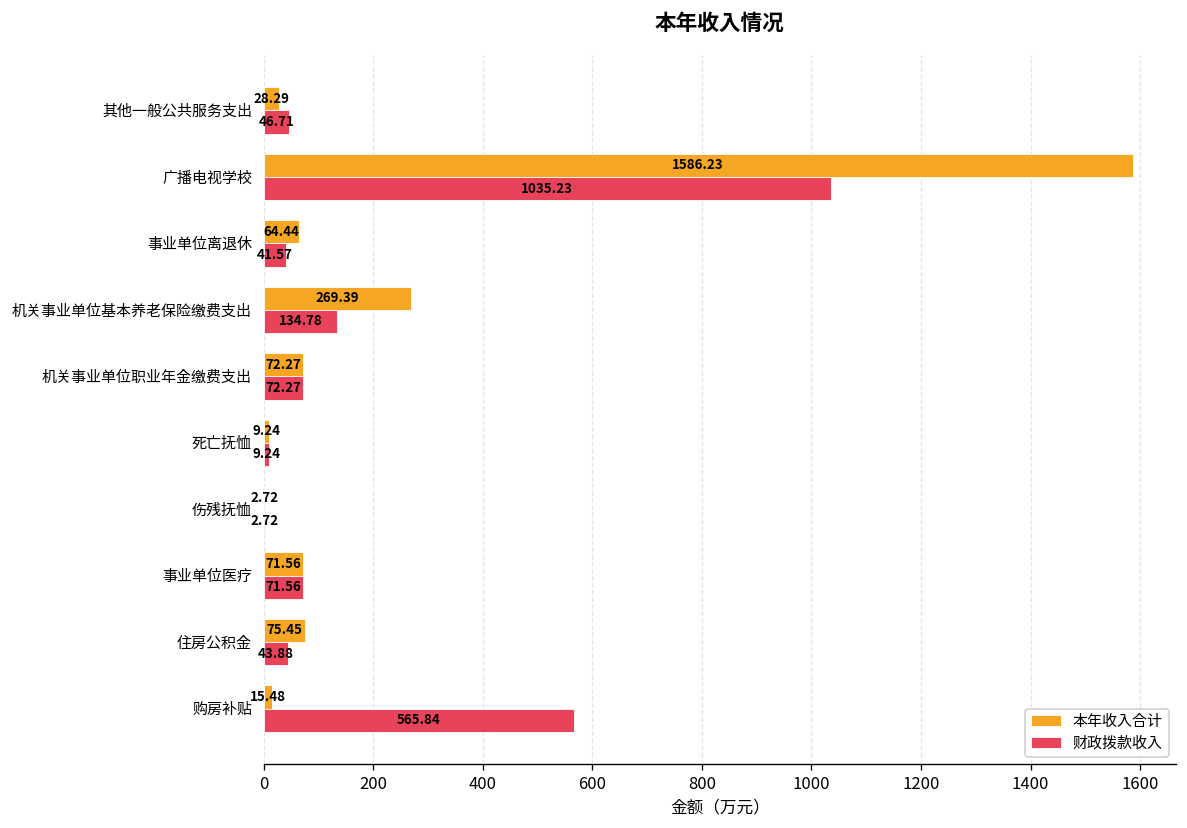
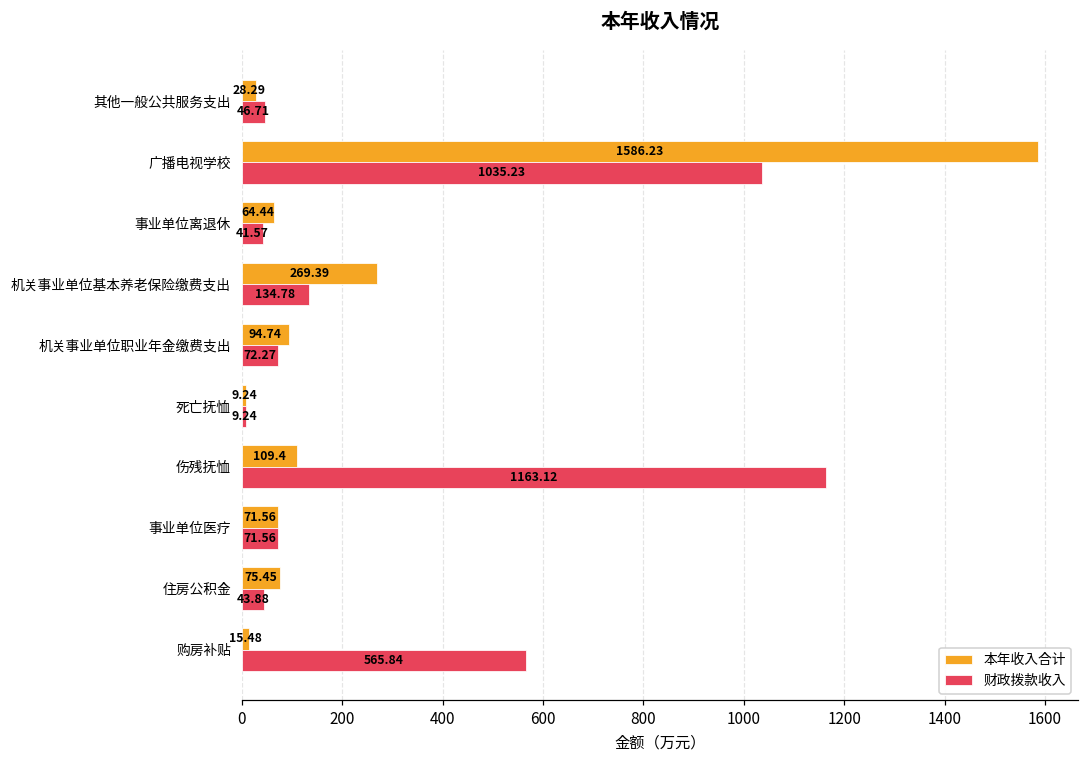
  {
    "本年收入合计": {
      "其他一般公共服务支出": 28.29,
      "广播电视学校": 1586.23,
      "事业单位离退休": 64.44,
      "机关事业单位基本养老保险缴费支出": 269.39,
-     "机关事业单位职业年金缴费支出": 72.27,
+     "机关事业单位职业年金缴费支出": 94.74,
      "死亡抚恤": 9.24,
-     "伤残抚恤": 2.72,
+     "伤残抚恤": 109.4,
      "事业单位医疗": 71.56,
      "住房公积金": 75.45,
      "购房补贴": 15.48
    },
    "财政拨款收入": {
      "其他一般公共服务支出": 46.71,
      "广播电视学校": 1035.23,
      "事业单位离退休": 41.57,
      "机关事业单位基本养老保险缴费支出": 134.78,
      "机关事业单位职业年金缴费支出": 72.27,
      "死亡抚恤": 9.24,
-     "伤残抚恤": 2.72,
+     "伤残抚恤": 1163.12,
      "事业单位医疗": 71.56,
      "住房公积金": 43.88,
      "购房补贴": 565.84
    }
  }
